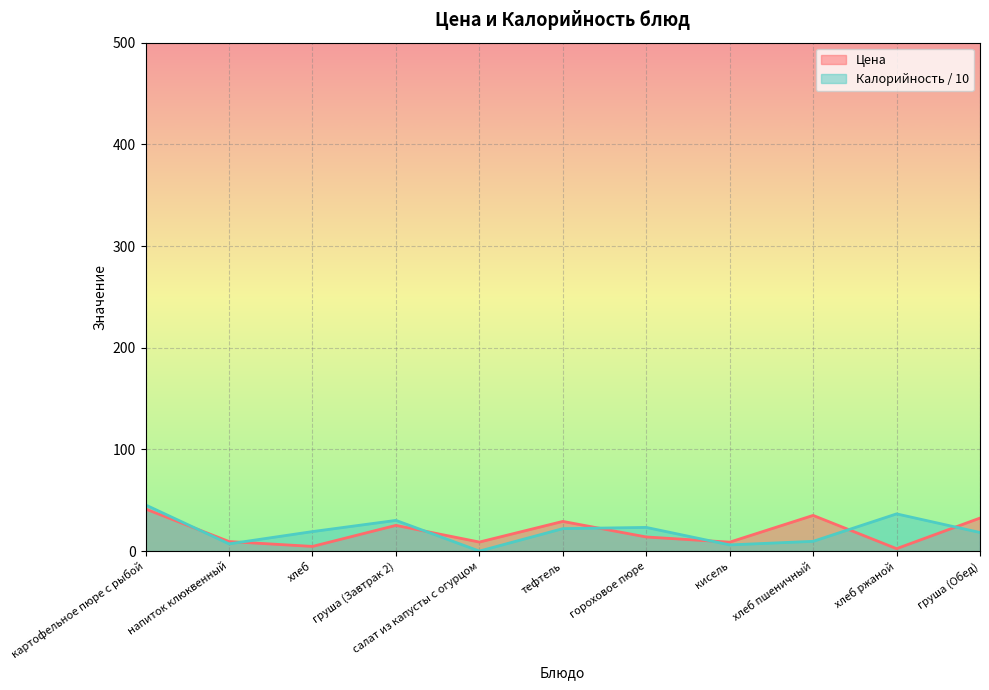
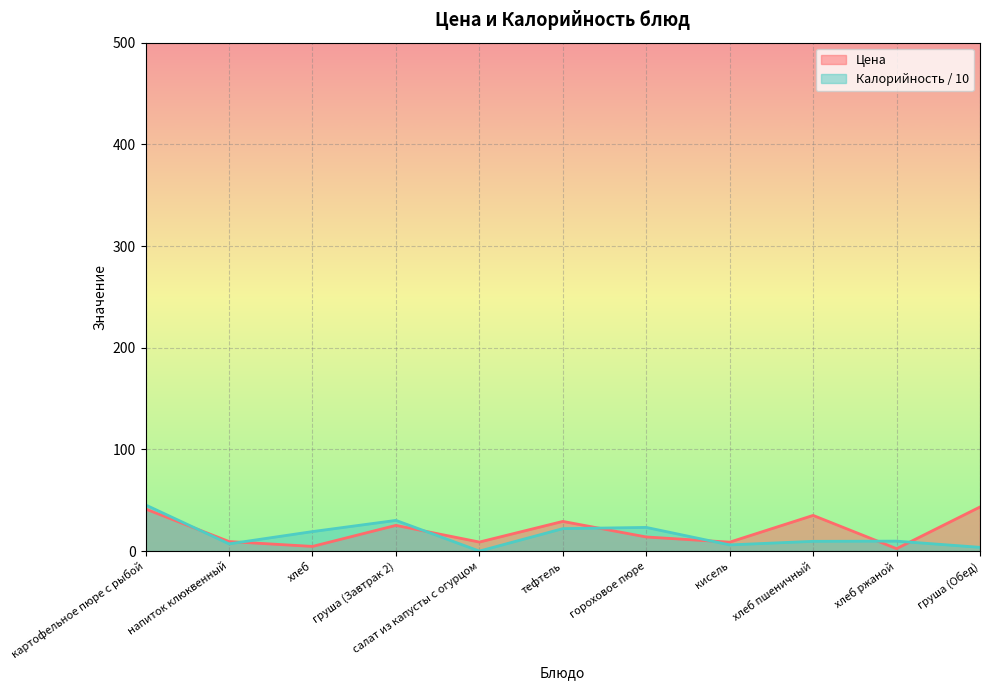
  {
    "Цена": {
      "картофельное пюре с рыбой": 41,
      "хлеб": 5,
      "груша (Завтрак 2)": 25,
      "салат из капусты с огурцом": 9,
      "тефтель": 29,
      "гороховое пюре": 14,
      "кисель": 9,
      "хлеб пшеничный": 35,
      "хлеб ржаной": 2,
-     "груша (Обед)": 33
+     "груша (Обед)": 43
    },
    "Калорийность / 10": {
      "картофельное пюре с рыбой": 45,
      "хлеб": 19,
      "груша (Завтрак 2)": 30,
      "салат из капусты с огурцом": 0,
      "тефтель": 22,
      "гороховое пюре": 23,
      "кисель": 6,
      "хлеб пшеничный": 10,
-     "хлеб ржаной": 37,
-     "груша (Обед)": 18
+     "хлеб ржаной": 10,
+     "груша (Обед)": 4
    }
  }
